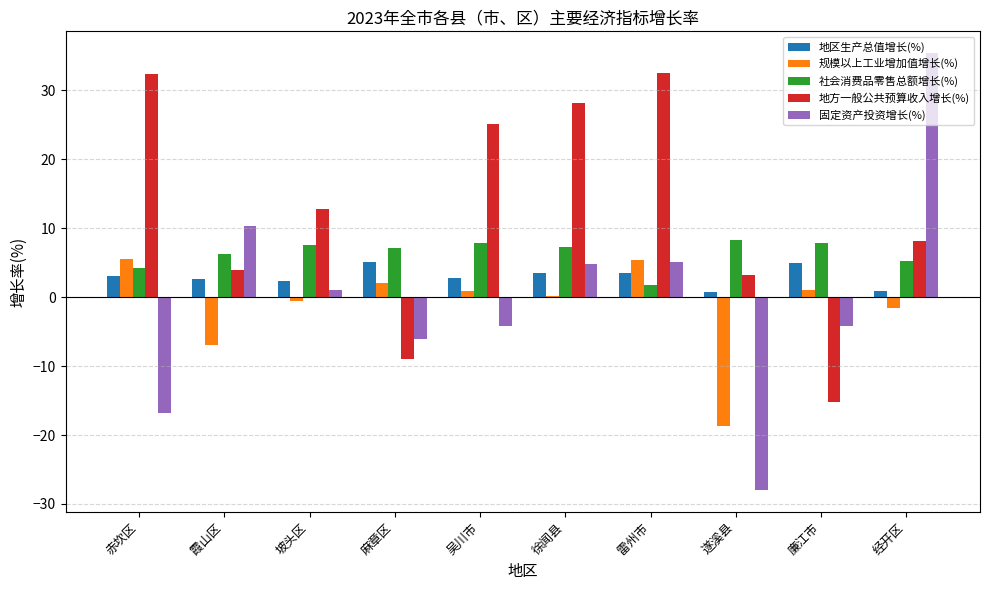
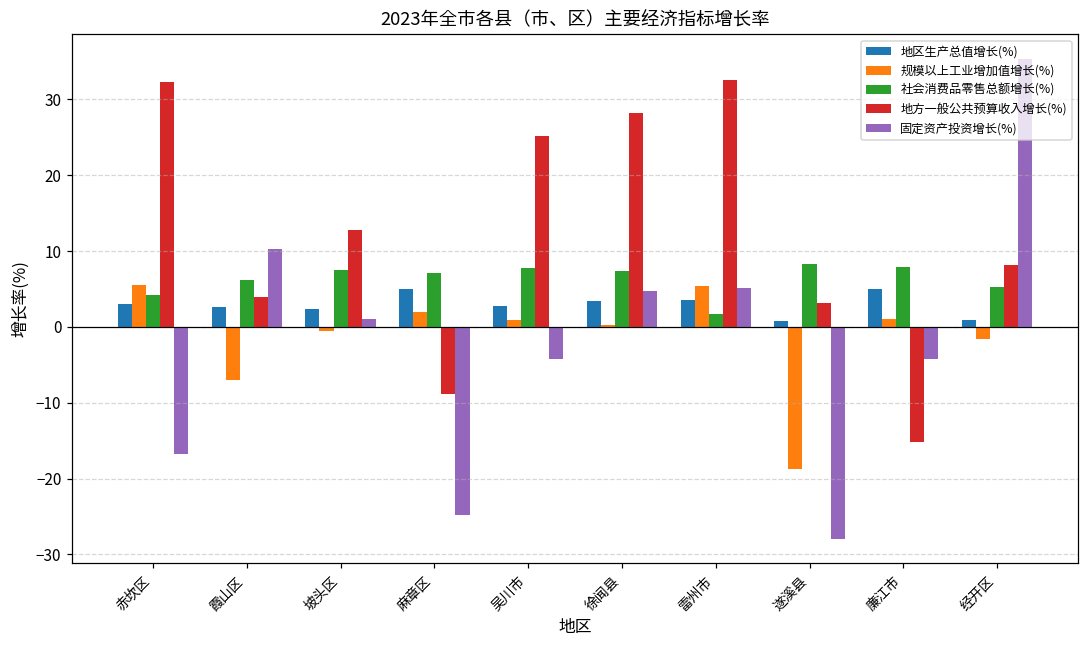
  {
    "地区生产总值增长(%)": {
      "赤坎区": 3,
      "霞山区": 3,
      "坡头区": 2,
      "麻章区": 5,
      "吴川市": 3,
      "徐闻县": 3,
      "雷州市": 4,
      "遂溪县": 1,
      "廉江市": 5,
      "经开区": 1
    },
    "规模以上工业增加值增长(%)": {
      "赤坎区": 6,
      "霞山区": -7,
      "坡头区": -1,
      "麻章区": 2,
      "吴川市": 1,
      "雷州市": 5,
      "遂溪县": -19,
      "廉江市": 1,
      "经开区": -2
    },
    "社会消费品零售总额增长(%)": {
      "赤坎区": 4,
      "霞山区": 6,
      "坡头区": 8,
      "麻章区": 7,
      "吴川市": 8,
      "徐闻县": 7,
      "雷州市": 2,
      "遂溪县": 8,
      "廉江市": 8,
      "经开区": 5
    },
    "地方一般公共预算收入增长(%)": {
      "赤坎区": 32,
      "霞山区": 4,
      "坡头区": 13,
      "麻章区": -9,
      "吴川市": 25,
      "徐闻县": 28,
      "雷州市": 33,
      "遂溪县": 3,
      "廉江市": -15,
      "经开区": 8
    },
    "固定资产投资增长(%)": {
      "赤坎区": -17,
      "霞山区": 10,
      "坡头区": 1,
-     "麻章区": -6,
+     "麻章区": -25,
      "吴川市": -4,
      "徐闻县": 5,
      "雷州市": 5,
      "遂溪县": -28,
      "廉江市": -4
    }
  }
